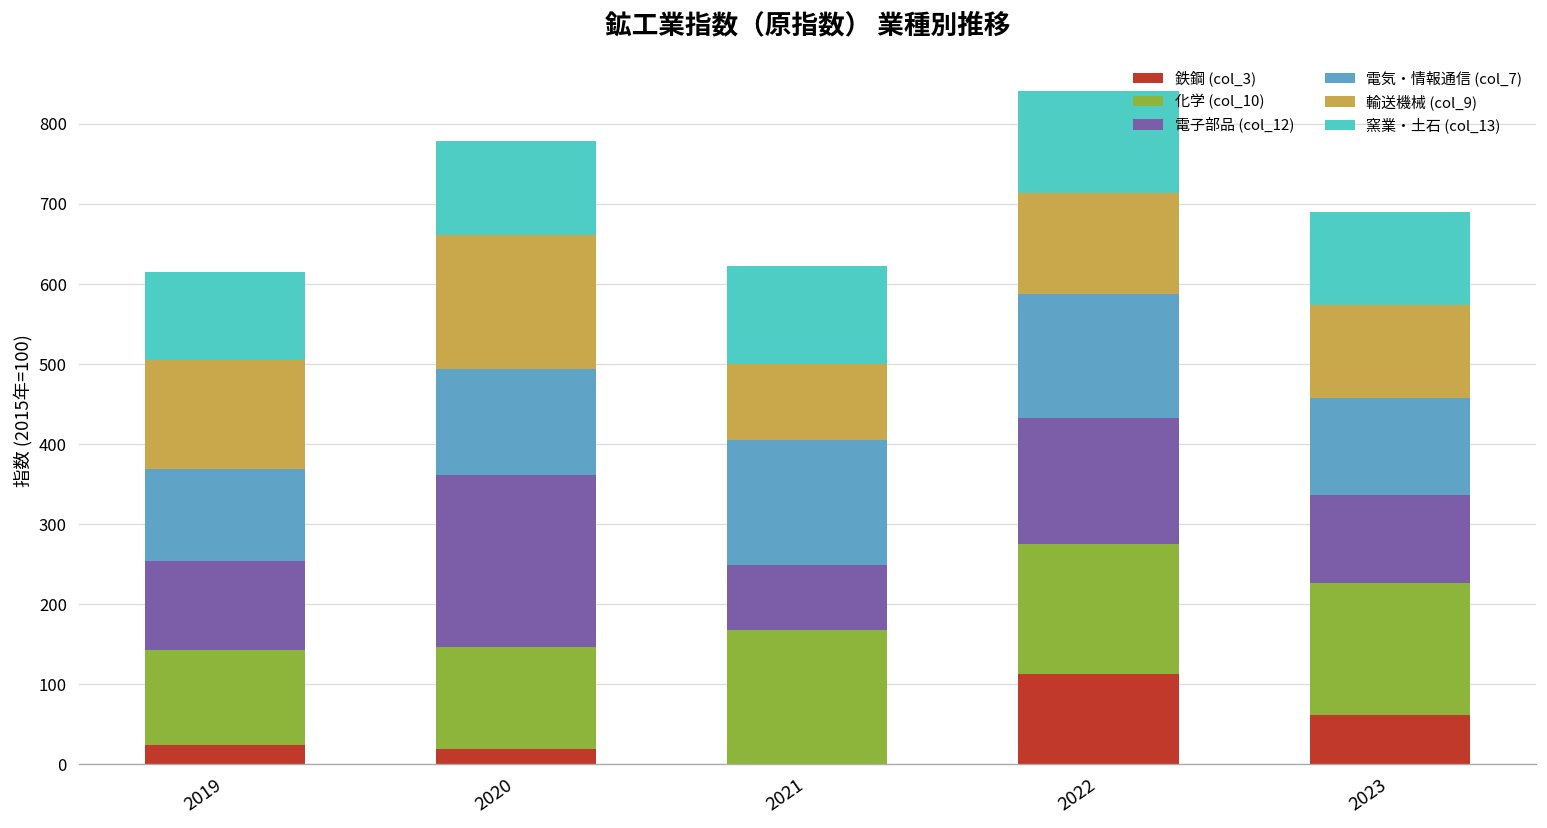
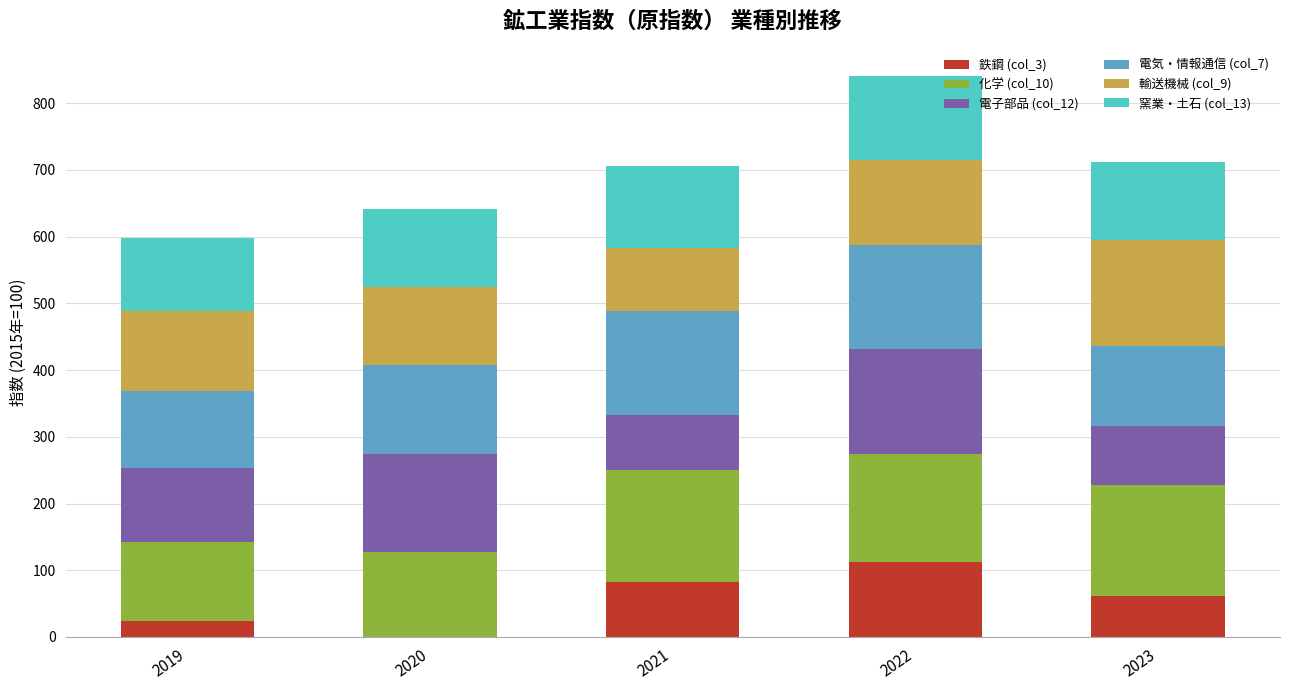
  {
    "鉄鋼 (col_3)": {
      "2019": 20,
-     "2020": 20,
-     "2021": 0,
+     "2020": 0,
+     "2021": 80,
      "2022": 110,
      "2023": 60
    },
    "化学 (col_10)": {
      "2019": 120,
      "2020": 130,
      "2021": 170,
      "2022": 160,
      "2023": 170
    },
    "電子部品 (col_12)": {
      "2019": 110,
-     "2020": 210,
+     "2020": 150,
      "2021": 80,
      "2022": 160,
-     "2023": 110
+     "2023": 90
    },
    "輸送機械 (col_9)": {
-     "2019": 140,
-     "2020": 170,
+     "2019": 120,
+     "2020": 120,
      "2021": 90,
      "2022": 130,
-     "2023": 120
+     "2023": 160
    }
  }
